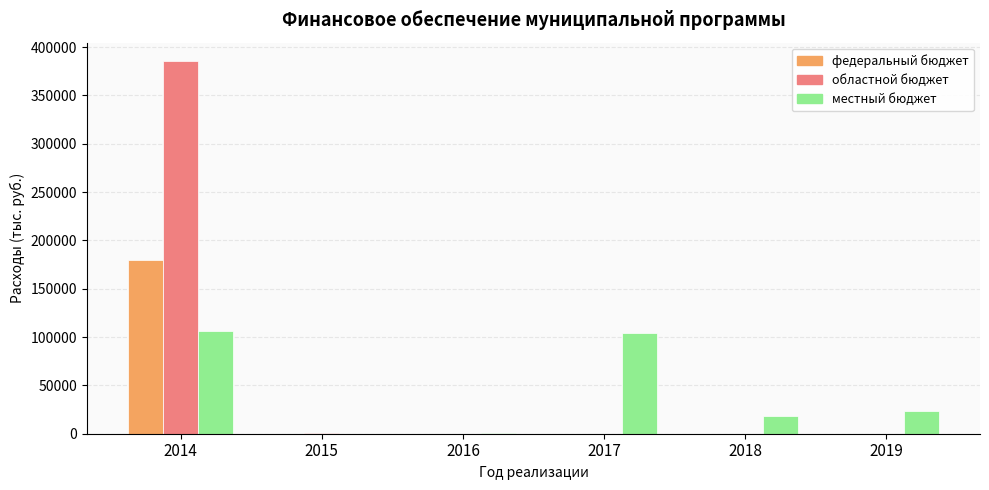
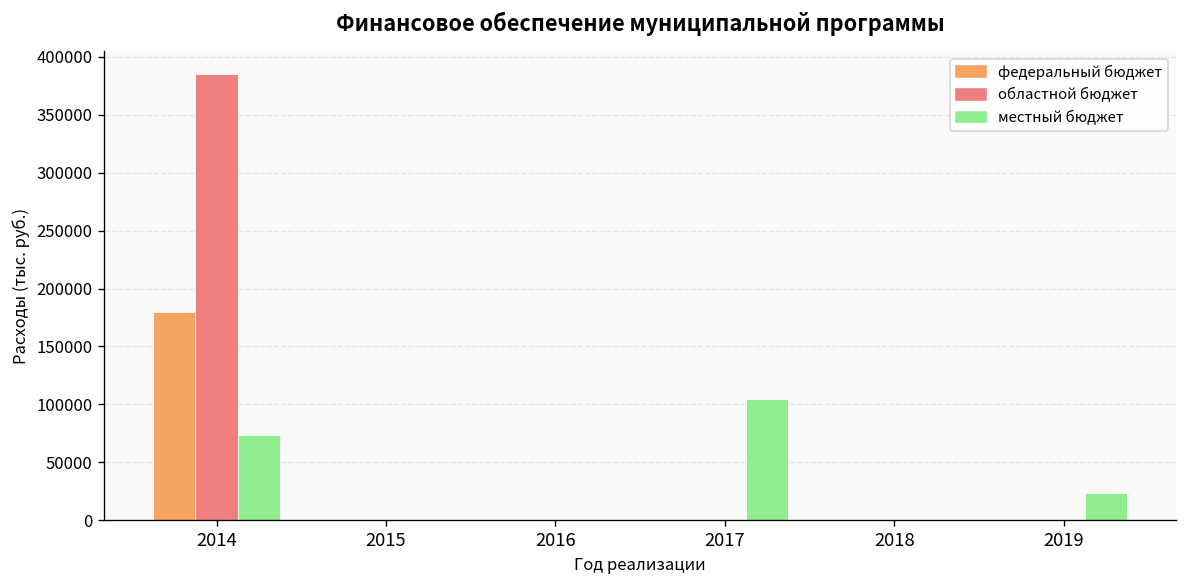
  {
    "местный бюджет": {
-     "2014": 110000,
+     "2014": 70000,
      "2017": 100000,
-     "2018": 20000,
+     "2018": 0,
      "2019": 20000
    }
  }
